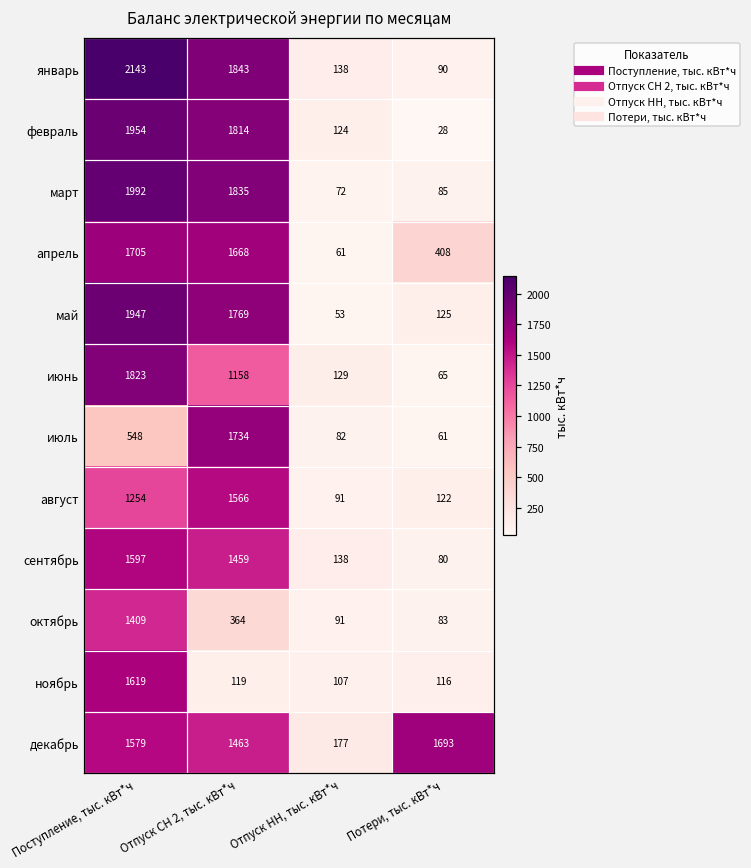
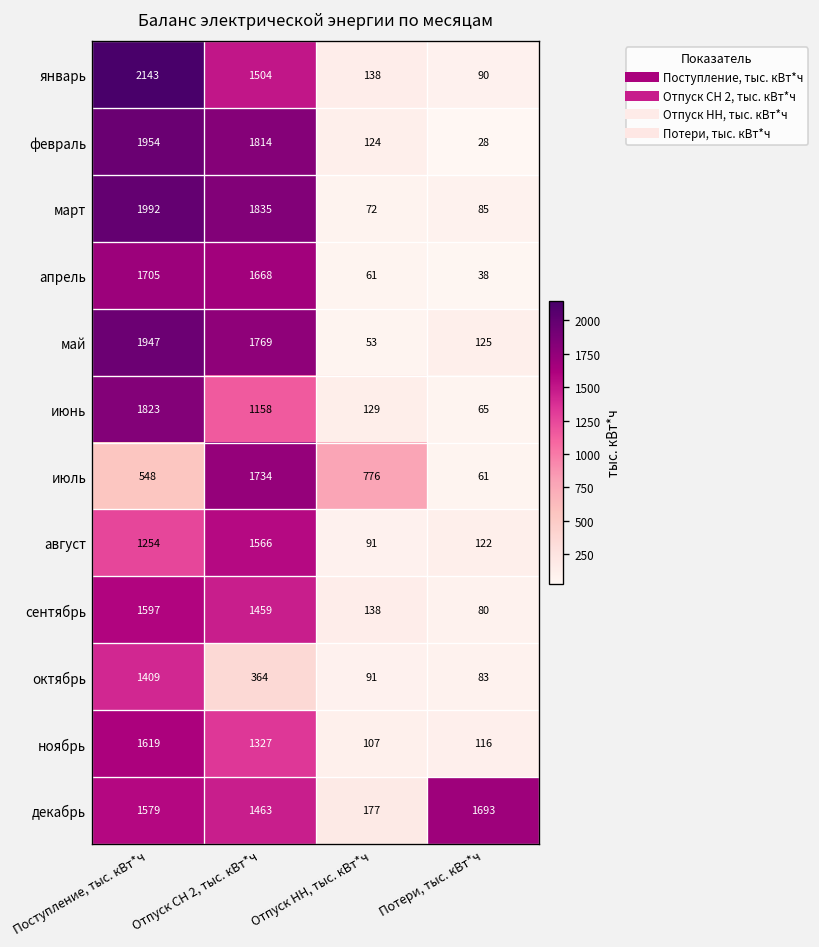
  {
    "январь": {
      "Поступление, тыс. кВт*ч": 2143,
-     "Отпуск СН 2, тыс. кВт*ч": 1843,
+     "Отпуск СН 2, тыс. кВт*ч": 1504,
      "Отпуск НН, тыс. кВт*ч": 138,
      "Потери, тыс. кВт*ч": 90
    },
    "февраль": {
      "Поступление, тыс. кВт*ч": 1954,
      "Отпуск СН 2, тыс. кВт*ч": 1814,
      "Отпуск НН, тыс. кВт*ч": 124,
      "Потери, тыс. кВт*ч": 28
    },
    "март": {
      "Поступление, тыс. кВт*ч": 1992,
      "Отпуск СН 2, тыс. кВт*ч": 1835,
      "Отпуск НН, тыс. кВт*ч": 72,
      "Потери, тыс. кВт*ч": 85
    },
    "апрель": {
      "Поступление, тыс. кВт*ч": 1705,
      "Отпуск СН 2, тыс. кВт*ч": 1668,
      "Отпуск НН, тыс. кВт*ч": 61,
-     "Потери, тыс. кВт*ч": 408
+     "Потери, тыс. кВт*ч": 38
    },
    "май": {
      "Поступление, тыс. кВт*ч": 1947,
      "Отпуск СН 2, тыс. кВт*ч": 1769,
      "Отпуск НН, тыс. кВт*ч": 53,
      "Потери, тыс. кВт*ч": 125
    },
    "июнь": {
      "Поступление, тыс. кВт*ч": 1823,
      "Отпуск СН 2, тыс. кВт*ч": 1158,
      "Отпуск НН, тыс. кВт*ч": 129,
      "Потери, тыс. кВт*ч": 65
    },
    "июль": {
      "Поступление, тыс. кВт*ч": 548,
      "Отпуск СН 2, тыс. кВт*ч": 1734,
-     "Отпуск НН, тыс. кВт*ч": 82,
+     "Отпуск НН, тыс. кВт*ч": 776,
      "Потери, тыс. кВт*ч": 61
    },
    "август": {
      "Поступление, тыс. кВт*ч": 1254,
      "Отпуск СН 2, тыс. кВт*ч": 1566,
      "Отпуск НН, тыс. кВт*ч": 91,
      "Потери, тыс. кВт*ч": 122
    },
    "сентябрь": {
      "Поступление, тыс. кВт*ч": 1597,
      "Отпуск СН 2, тыс. кВт*ч": 1459,
      "Отпуск НН, тыс. кВт*ч": 138,
      "Потери, тыс. кВт*ч": 80
    },
    "октябрь": {
      "Поступление, тыс. кВт*ч": 1409,
      "Отпуск СН 2, тыс. кВт*ч": 364,
      "Отпуск НН, тыс. кВт*ч": 91,
      "Потери, тыс. кВт*ч": 83
    },
    "ноябрь": {
      "Поступление, тыс. кВт*ч": 1619,
-     "Отпуск СН 2, тыс. кВт*ч": 119,
+     "Отпуск СН 2, тыс. кВт*ч": 1327,
      "Отпуск НН, тыс. кВт*ч": 107,
      "Потери, тыс. кВт*ч": 116
    },
    "декабрь": {
      "Поступление, тыс. кВт*ч": 1579,
      "Отпуск СН 2, тыс. кВт*ч": 1463,
      "Отпуск НН, тыс. кВт*ч": 177,
      "Потери, тыс. кВт*ч": 1693
    }
  }
